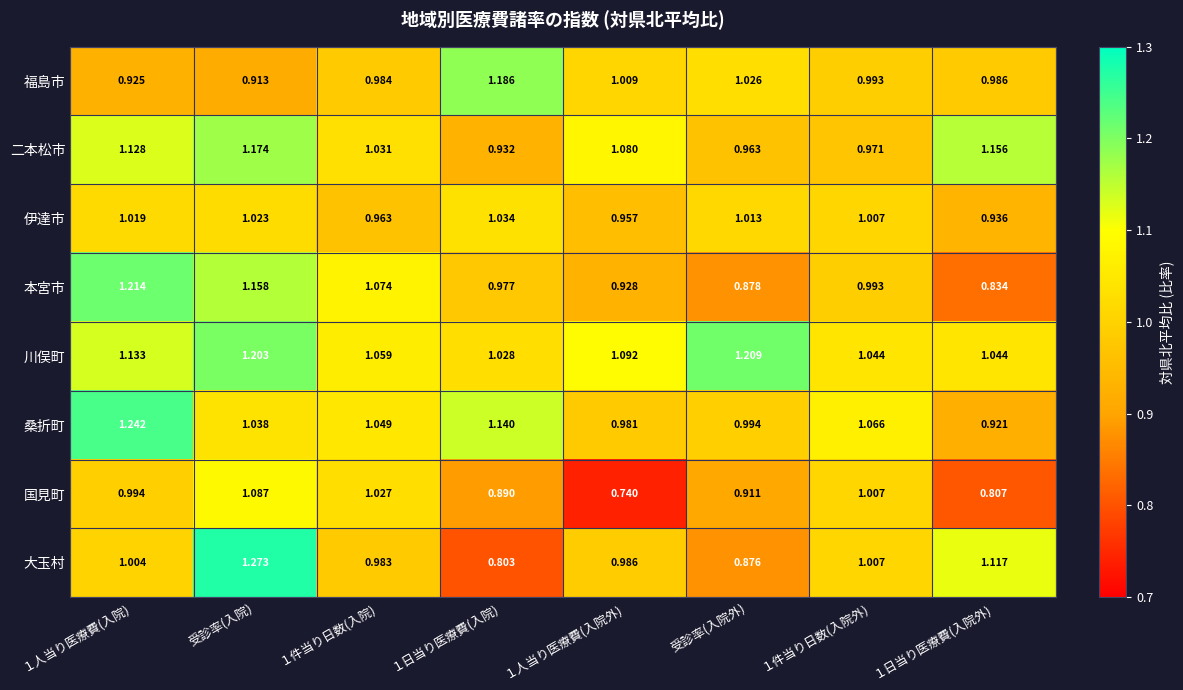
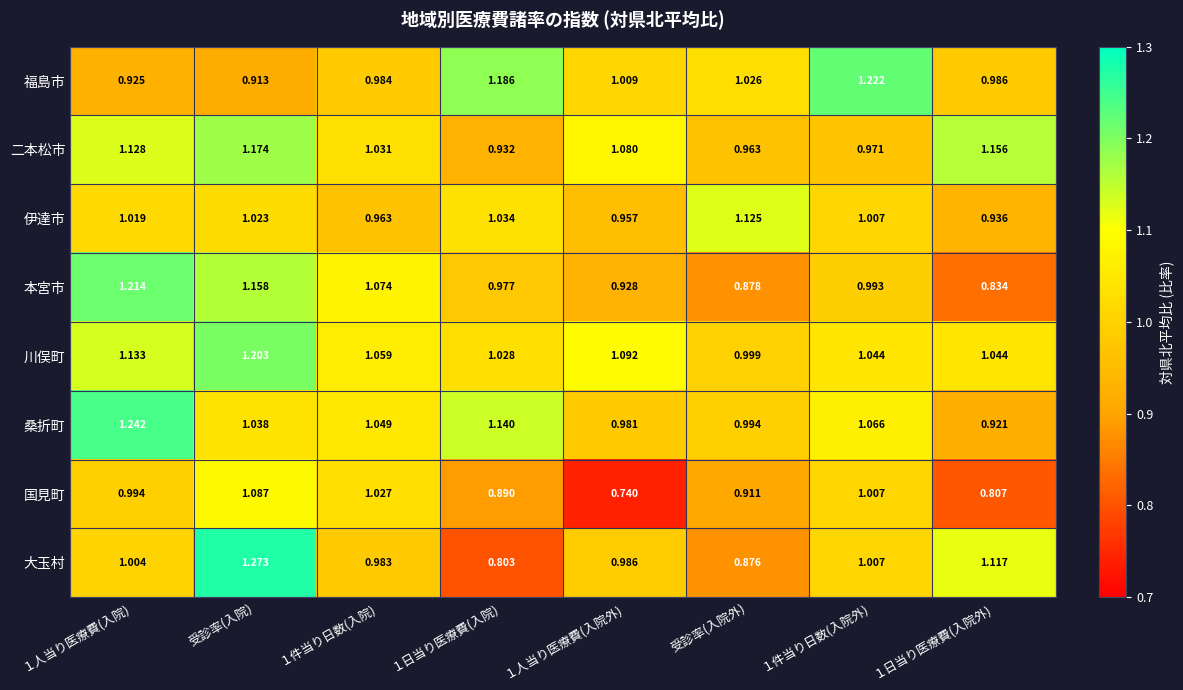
  {
    "福島市": {
      "１人当り医療費(入院)": 0.925,
      "受診率(入院)": 0.913,
      "１件当り日数(入院)": 0.984,
      "１日当り医療費(入院)": 1.186,
      "１人当り医療費(入院外)": 1.009,
      "受診率(入院外)": 1.026,
-     "１件当り日数(入院外)": 0.993,
+     "１件当り日数(入院外)": 1.222,
      "１日当り医療費(入院外)": 0.986
    },
    "二本松市": {
      "１人当り医療費(入院)": 1.128,
      "受診率(入院)": 1.174,
      "１件当り日数(入院)": 1.031,
      "１日当り医療費(入院)": 0.932,
      "１人当り医療費(入院外)": 1.080,
      "受診率(入院外)": 0.963,
      "１件当り日数(入院外)": 0.971,
      "１日当り医療費(入院外)": 1.156
    },
    "伊達市": {
      "１人当り医療費(入院)": 1.019,
      "受診率(入院)": 1.023,
      "１件当り日数(入院)": 0.963,
      "１日当り医療費(入院)": 1.034,
      "１人当り医療費(入院外)": 0.957,
-     "受診率(入院外)": 1.013,
+     "受診率(入院外)": 1.125,
      "１件当り日数(入院外)": 1.007,
      "１日当り医療費(入院外)": 0.936
    },
    "本宮市": {
      "１人当り医療費(入院)": 1.214,
      "受診率(入院)": 1.158,
      "１件当り日数(入院)": 1.074,
      "１日当り医療費(入院)": 0.977,
      "１人当り医療費(入院外)": 0.928,
      "受診率(入院外)": 0.878,
      "１件当り日数(入院外)": 0.993,
      "１日当り医療費(入院外)": 0.834
    },
    "川俣町": {
      "１人当り医療費(入院)": 1.133,
      "受診率(入院)": 1.203,
      "１件当り日数(入院)": 1.059,
      "１日当り医療費(入院)": 1.028,
      "１人当り医療費(入院外)": 1.092,
-     "受診率(入院外)": 1.209,
+     "受診率(入院外)": 0.999,
      "１件当り日数(入院外)": 1.044,
      "１日当り医療費(入院外)": 1.044
    },
    "桑折町": {
      "１人当り医療費(入院)": 1.242,
      "受診率(入院)": 1.038,
      "１件当り日数(入院)": 1.049,
      "１日当り医療費(入院)": 1.140,
      "１人当り医療費(入院外)": 0.981,
      "受診率(入院外)": 0.994,
      "１件当り日数(入院外)": 1.066,
      "１日当り医療費(入院外)": 0.921
    },
    "国見町": {
      "１人当り医療費(入院)": 0.994,
      "受診率(入院)": 1.087,
      "１件当り日数(入院)": 1.027,
      "１日当り医療費(入院)": 0.890,
      "１人当り医療費(入院外)": 0.740,
      "受診率(入院外)": 0.911,
      "１件当り日数(入院外)": 1.007,
      "１日当り医療費(入院外)": 0.807
    },
    "大玉村": {
      "１人当り医療費(入院)": 1.004,
      "受診率(入院)": 1.273,
      "１件当り日数(入院)": 0.983,
      "１日当り医療費(入院)": 0.803,
      "１人当り医療費(入院外)": 0.986,
      "受診率(入院外)": 0.876,
      "１件当り日数(入院外)": 1.007,
      "１日当り医療費(入院外)": 1.117
    }
  }
